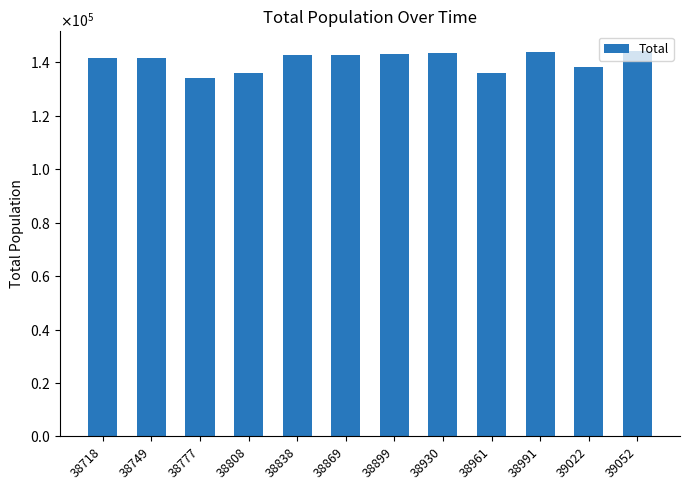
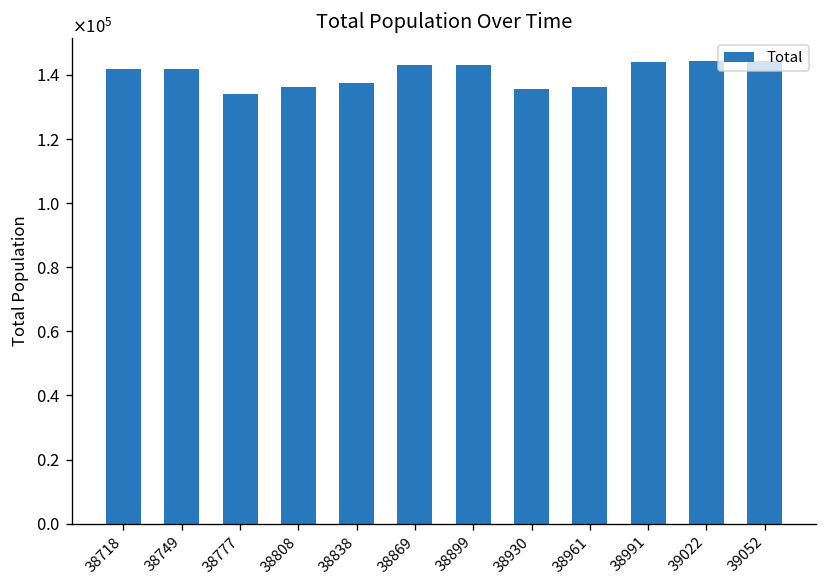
  {
    "38718": 142000,
    "38749": 142000,
    "38777": 134000,
    "38808": 136000,
-   "38838": 143000,
+   "38838": 137000,
    "38869": 143000,
    "38899": 143000,
-   "38930": 143000,
+   "38930": 136000,
    "38961": 136000,
    "38991": 144000,
-   "39022": 138000
+   "39022": 144000
  }
